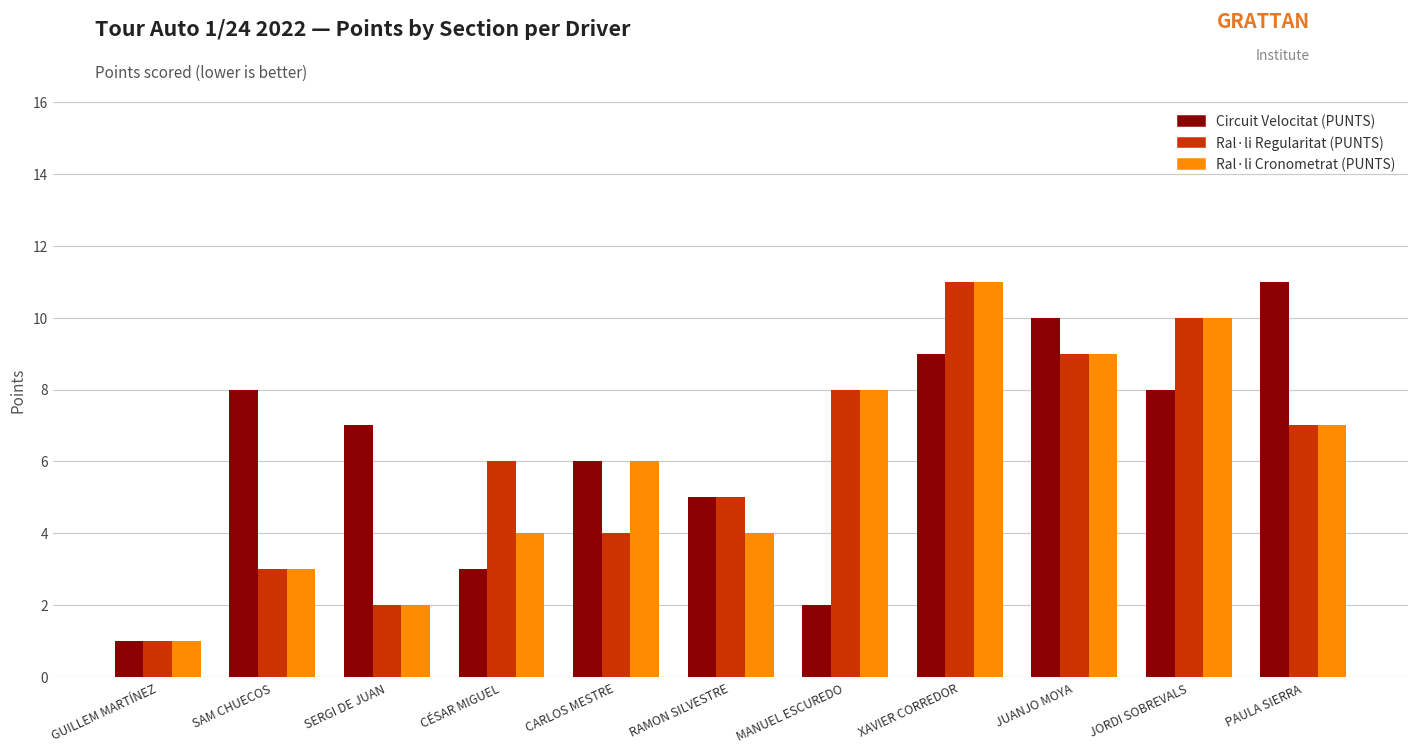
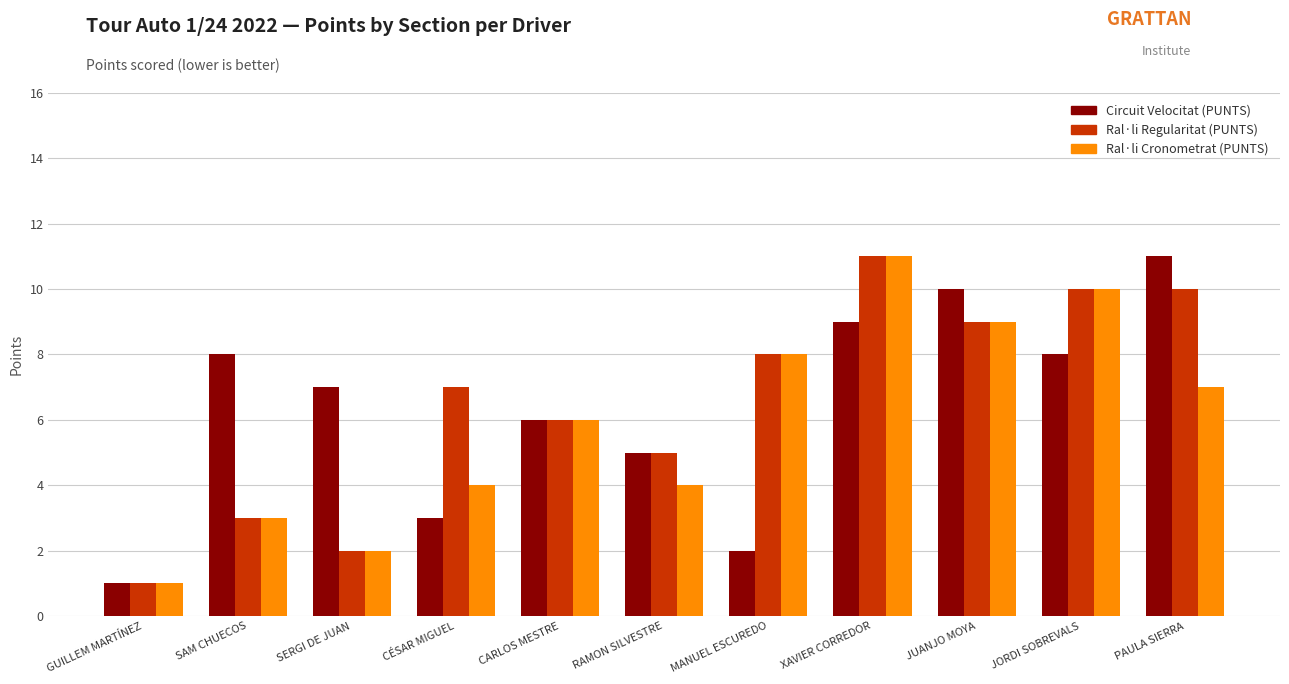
  {
    "Circuit Velocitat (PUNTS)": {
      "GUILLEM MARTÍNEZ": 1,
      "SAM CHUECOS": 8,
      "SERGI DE JUAN": 7,
      "CÉSAR MIGUEL": 3,
      "CARLOS MESTRE": 6,
      "RAMON SILVESTRE": 5,
      "MANUEL ESCUREDO": 2,
      "XAVIER CORREDOR": 9,
      "JUANJO MOYA": 10,
      "JORDI SOBREVALS": 8,
      "PAULA SIERRA": 11
    },
    "Ral·li Regularitat (PUNTS)": {
      "GUILLEM MARTÍNEZ": 1,
      "SAM CHUECOS": 3,
      "SERGI DE JUAN": 2,
-     "CÉSAR MIGUEL": 6,
-     "CARLOS MESTRE": 4,
+     "CÉSAR MIGUEL": 7,
+     "CARLOS MESTRE": 6,
      "RAMON SILVESTRE": 5,
      "MANUEL ESCUREDO": 8,
      "XAVIER CORREDOR": 11,
      "JUANJO MOYA": 9,
      "JORDI SOBREVALS": 10,
-     "PAULA SIERRA": 7
+     "PAULA SIERRA": 10
    },
    "Ral·li Cronometrat (PUNTS)": {
      "GUILLEM MARTÍNEZ": 1,
      "SAM CHUECOS": 3,
      "SERGI DE JUAN": 2,
      "CÉSAR MIGUEL": 4,
      "CARLOS MESTRE": 6,
      "RAMON SILVESTRE": 4,
      "MANUEL ESCUREDO": 8,
      "XAVIER CORREDOR": 11,
      "JUANJO MOYA": 9,
      "JORDI SOBREVALS": 10,
      "PAULA SIERRA": 7
    }
  }
